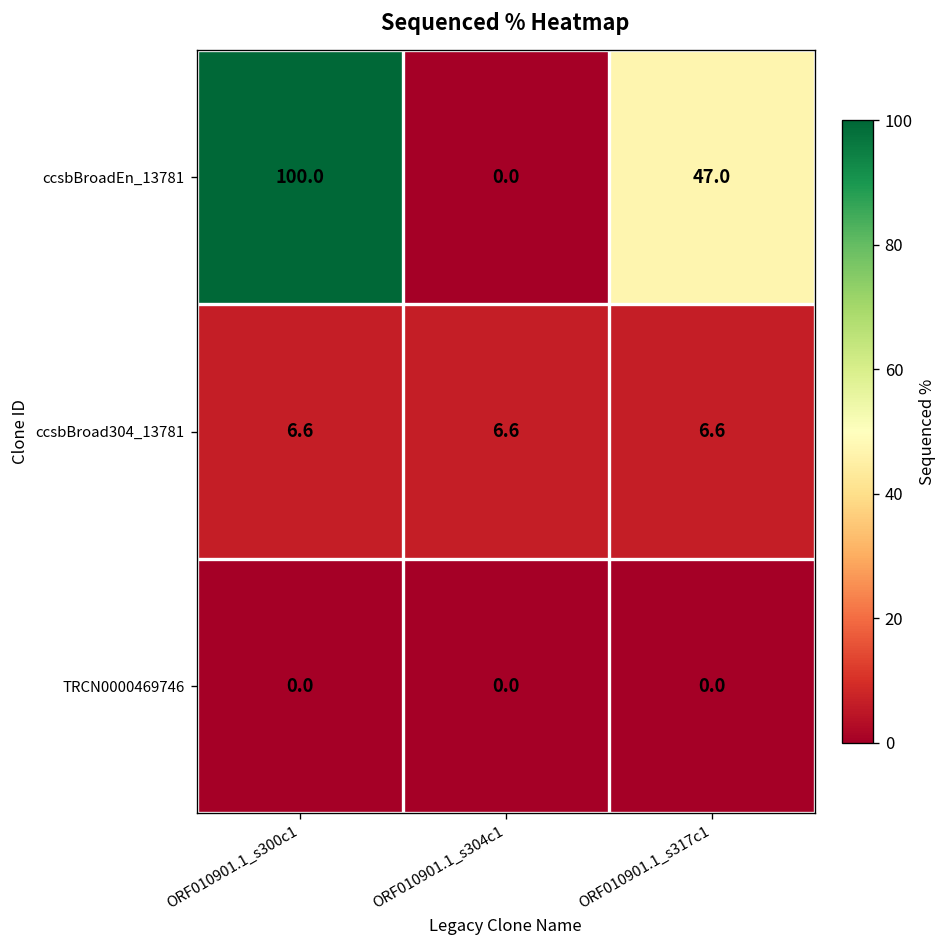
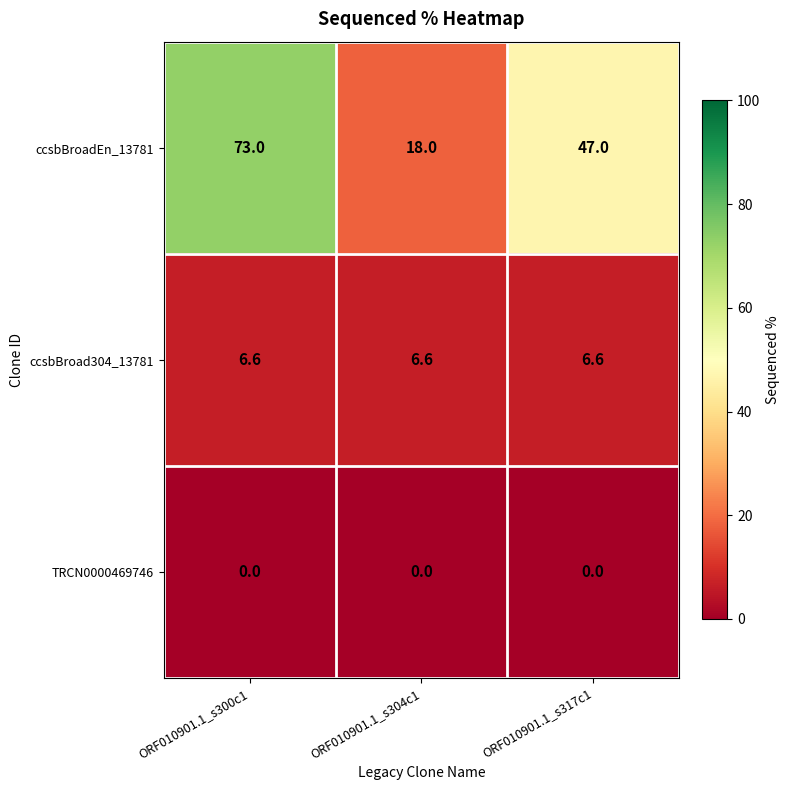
  {
    "ccsbBroadEn_13781": {
-     "ORF010901.1_s300c1": 100.0,
-     "ORF010901.1_s304c1": 0.0,
+     "ORF010901.1_s300c1": 73.0,
+     "ORF010901.1_s304c1": 18.0,
      "ORF010901.1_s317c1": 47.0
    },
    "ccsbBroad304_13781": {
      "ORF010901.1_s300c1": 6.6,
      "ORF010901.1_s304c1": 6.6,
      "ORF010901.1_s317c1": 6.6
    },
    "TRCN0000469746": {
      "ORF010901.1_s300c1": 0.0,
      "ORF010901.1_s304c1": 0.0,
      "ORF010901.1_s317c1": 0.0
    }
  }
